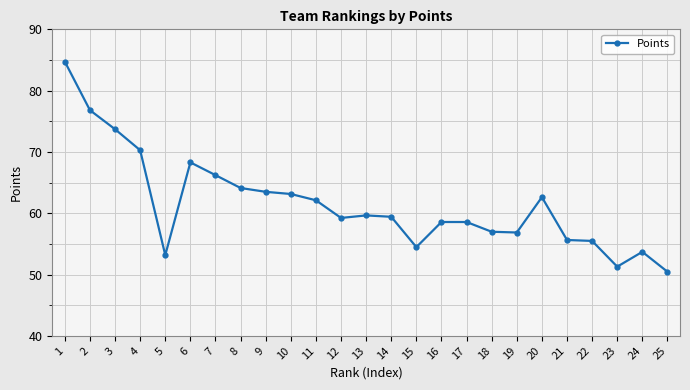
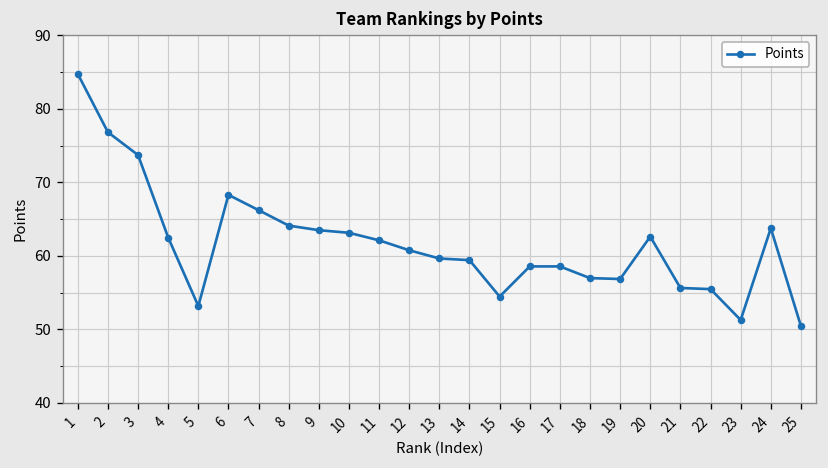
  {
    "1": 85,
    "2": 77,
    "3": 74,
-   "4": 70,
+   "4": 62,
    "5": 53,
    "6": 68,
    "7": 66,
    "8": 64,
    "9": 63,
    "10": 63,
    "11": 62,
-   "12": 59,
+   "12": 61,
    "13": 60,
    "14": 59,
    "15": 54,
    "16": 59,
    "17": 59,
    "18": 57,
    "19": 57,
    "20": 63,
    "21": 56,
    "22": 55,
    "23": 51,
-   "24": 54,
+   "24": 64,
    "25": 50
  }
